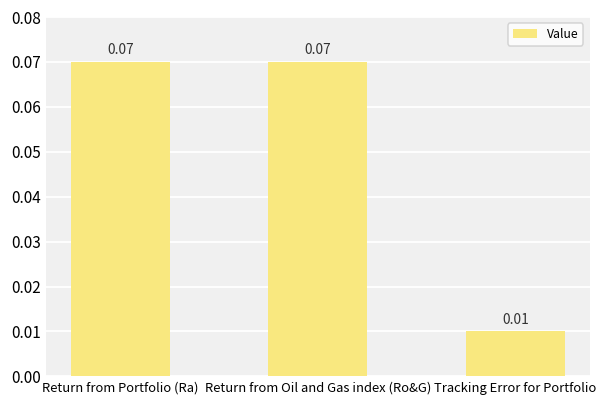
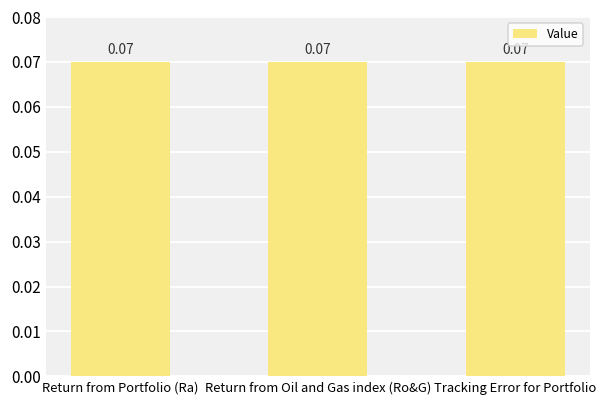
  {
    "Return from Portfolio (Ra)": 0.07,
    "Return from Oil and Gas index (Ro&G)": 0.07,
-   "Tracking Error for Portfolio": 0.01
+   "Tracking Error for Portfolio": 0.07
  }
